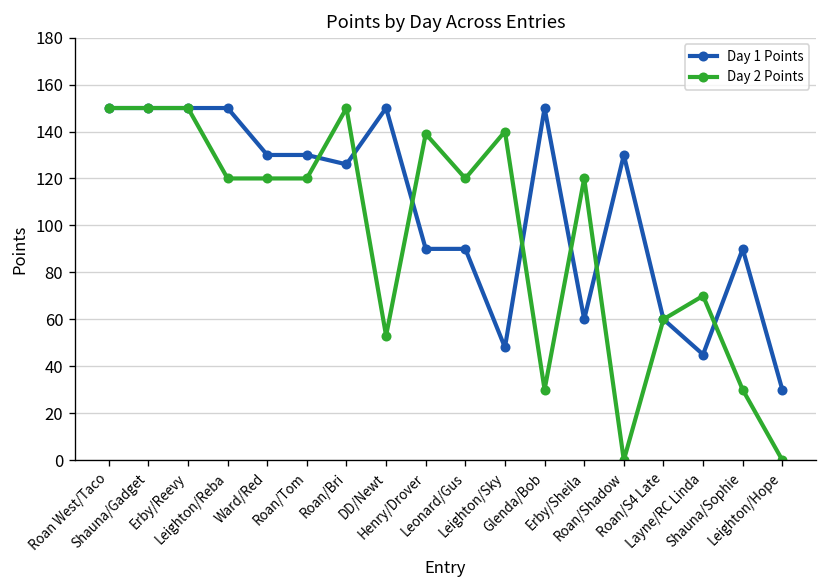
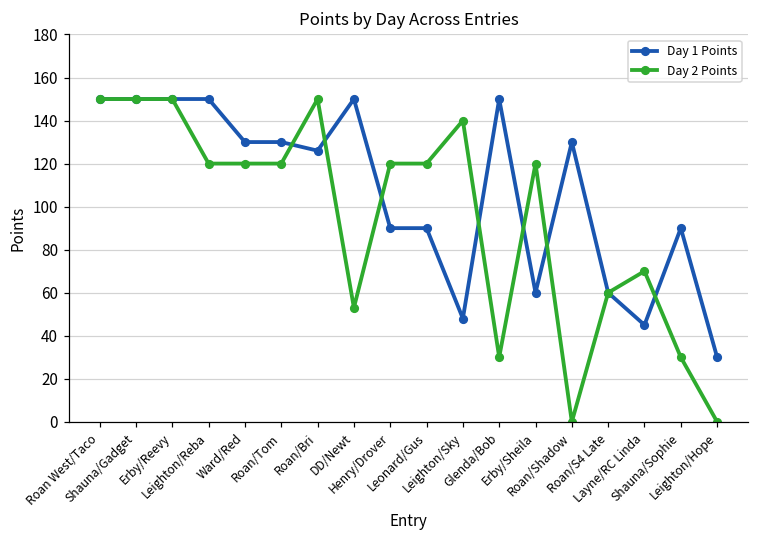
  {
    "Day 1 Points": {
      "Leighton/Reba": 150,
      "Ward/Red": 130,
      "Roan/Tom": 130,
      "Roan/Bri": 126,
      "DD/Newt": 150,
      "Henry/Drover": 90,
      "Leonard/Gus": 90,
      "Leighton/Sky": 48,
      "Glenda/Bob": 150,
      "Erby/Sheila": 60,
      "Roan/Shadow": 130,
      "Layne/RC Linda": 45,
      "Shauna/Sophie": 90,
      "Leighton/Hope": 30
    },
    "Day 2 Points": {
      "Leighton/Reba": 120,
      "Ward/Red": 120,
      "Roan/Tom": 120,
      "Roan/Bri": 150,
      "DD/Newt": 53,
-     "Henry/Drover": 139,
+     "Henry/Drover": 120,
      "Leonard/Gus": 120,
      "Leighton/Sky": 140,
      "Glenda/Bob": 30,
      "Erby/Sheila": 120,
      "Roan/Shadow": 0,
      "Layne/RC Linda": 70,
      "Shauna/Sophie": 30,
      "Leighton/Hope": 0
    }
  }
